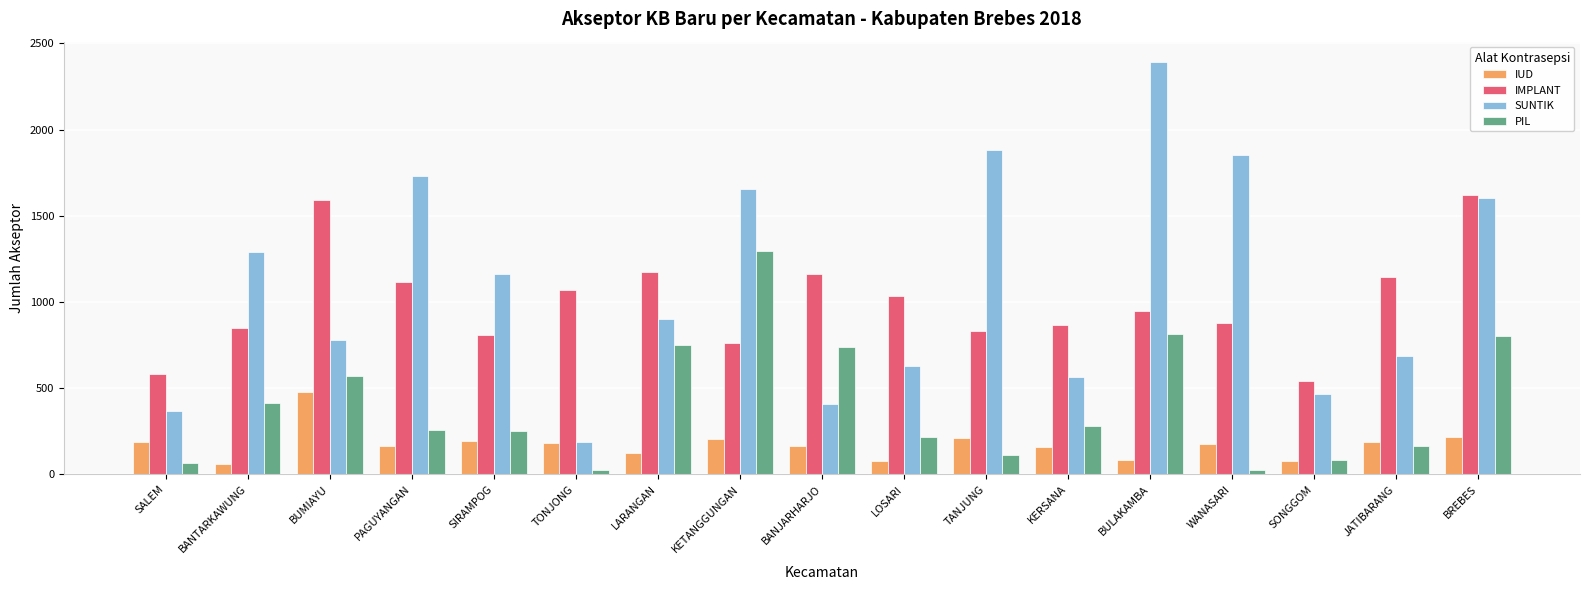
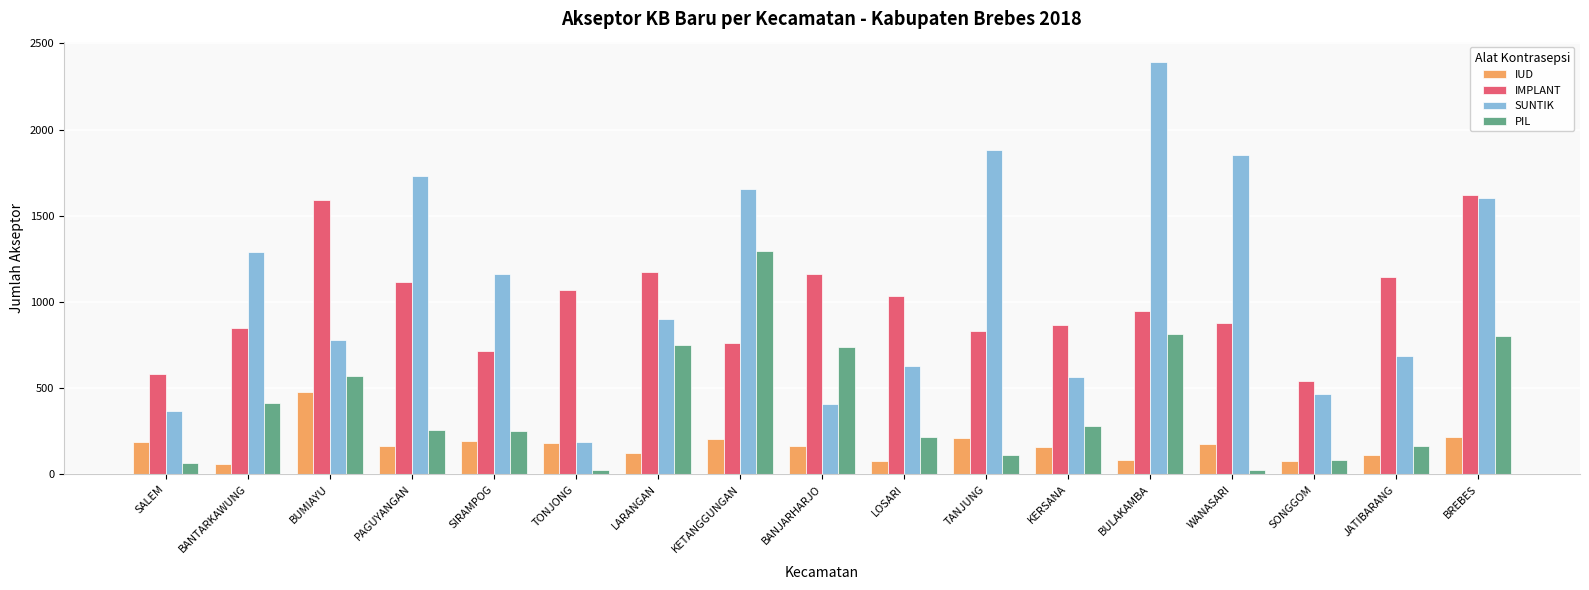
  {
    "IUD": {
      "SALEM": 190,
      "BANTARKAWUNG": 60,
      "BUMIAYU": 480,
      "PAGUYANGAN": 170,
      "SIRAMPOG": 190,
      "TONJONG": 180,
      "LARANGAN": 120,
      "KETANGGUNGAN": 210,
      "BANJARHARJO": 170,
      "LOSARI": 80,
      "TANJUNG": 210,
      "KERSANA": 160,
      "BULAKAMBA": 90,
      "WANASARI": 180,
      "SONGGOM": 80,
-     "JATIBARANG": 190,
+     "JATIBARANG": 110,
      "BREBES": 220
    },
    "IMPLANT": {
      "SALEM": 580,
      "BANTARKAWUNG": 850,
      "BUMIAYU": 1590,
      "PAGUYANGAN": 1110,
-     "SIRAMPOG": 810,
+     "SIRAMPOG": 720,
      "TONJONG": 1070,
      "LARANGAN": 1180,
      "KETANGGUNGAN": 760,
      "BANJARHARJO": 1160,
      "LOSARI": 1040,
      "TANJUNG": 830,
      "KERSANA": 870,
      "BULAKAMBA": 950,
      "WANASARI": 880,
      "SONGGOM": 540,
      "JATIBARANG": 1140,
      "BREBES": 1620
    },
    "SUNTIK": {
      "SALEM": 370,
      "BANTARKAWUNG": 1290,
      "BUMIAYU": 780,
      "PAGUYANGAN": 1730,
      "SIRAMPOG": 1160,
      "TONJONG": 190,
      "LARANGAN": 900,
      "KETANGGUNGAN": 1650,
      "BANJARHARJO": 410,
      "LOSARI": 630,
      "TANJUNG": 1880,
      "KERSANA": 560,
      "BULAKAMBA": 2390,
      "WANASARI": 1850,
      "SONGGOM": 470,
      "JATIBARANG": 680,
      "BREBES": 1600
    },
    "PIL": {
      "SALEM": 70,
      "BANTARKAWUNG": 410,
      "BUMIAYU": 570,
      "PAGUYANGAN": 260,
      "SIRAMPOG": 250,
      "TONJONG": 30,
      "LARANGAN": 750,
      "KETANGGUNGAN": 1290,
      "BANJARHARJO": 740,
      "LOSARI": 220,
      "TANJUNG": 110,
      "KERSANA": 280,
      "BULAKAMBA": 810,
      "WANASARI": 30,
      "SONGGOM": 80,
      "JATIBARANG": 170,
      "BREBES": 800
    }
  }
